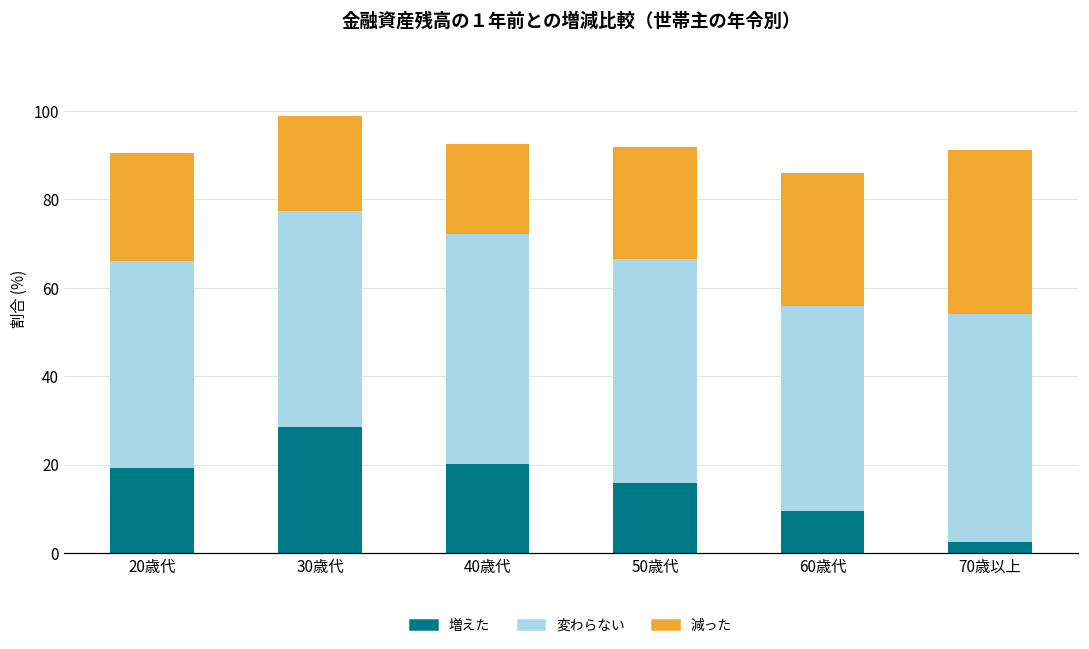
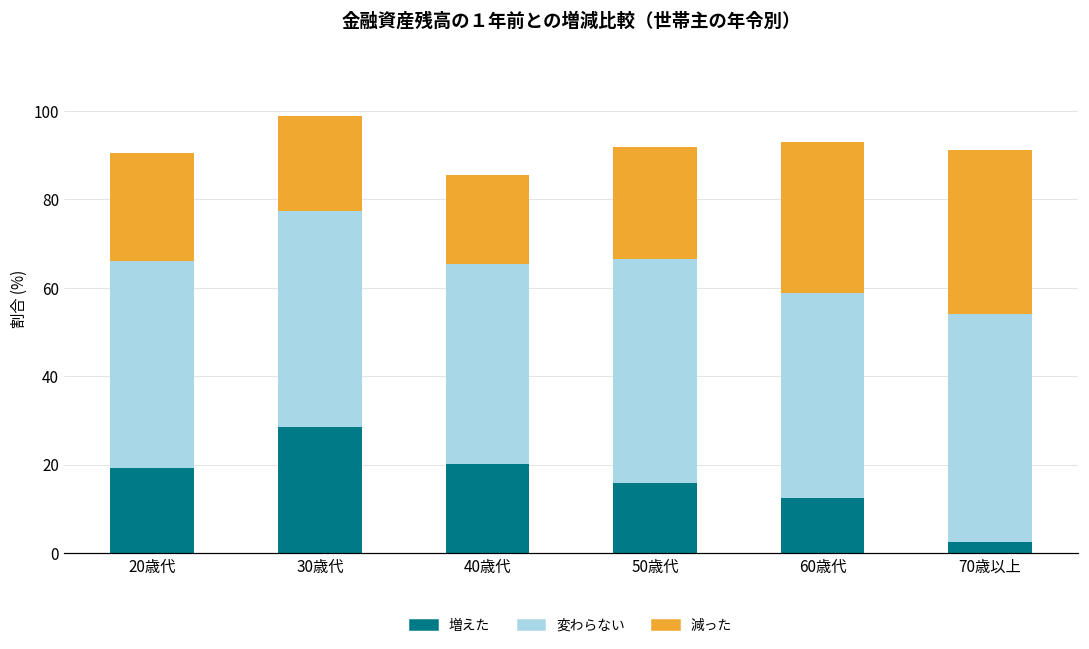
  {
    "増えた": {
      "20歳代": 19,
      "30歳代": 29,
      "40歳代": 20,
      "50歳代": 16,
-     "60歳代": 10,
+     "60歳代": 13,
      "70歳以上": 3
    },
    "変わらない": {
      "20歳代": 47,
      "30歳代": 49,
-     "40歳代": 52,
+     "40歳代": 45,
      "50歳代": 51,
      "60歳代": 46,
      "70歳以上": 51
    },
    "減った": {
      "20歳代": 25,
      "30歳代": 22,
      "40歳代": 20,
      "50歳代": 25,
-     "60歳代": 30,
+     "60歳代": 34,
      "70歳以上": 37
    }
  }
